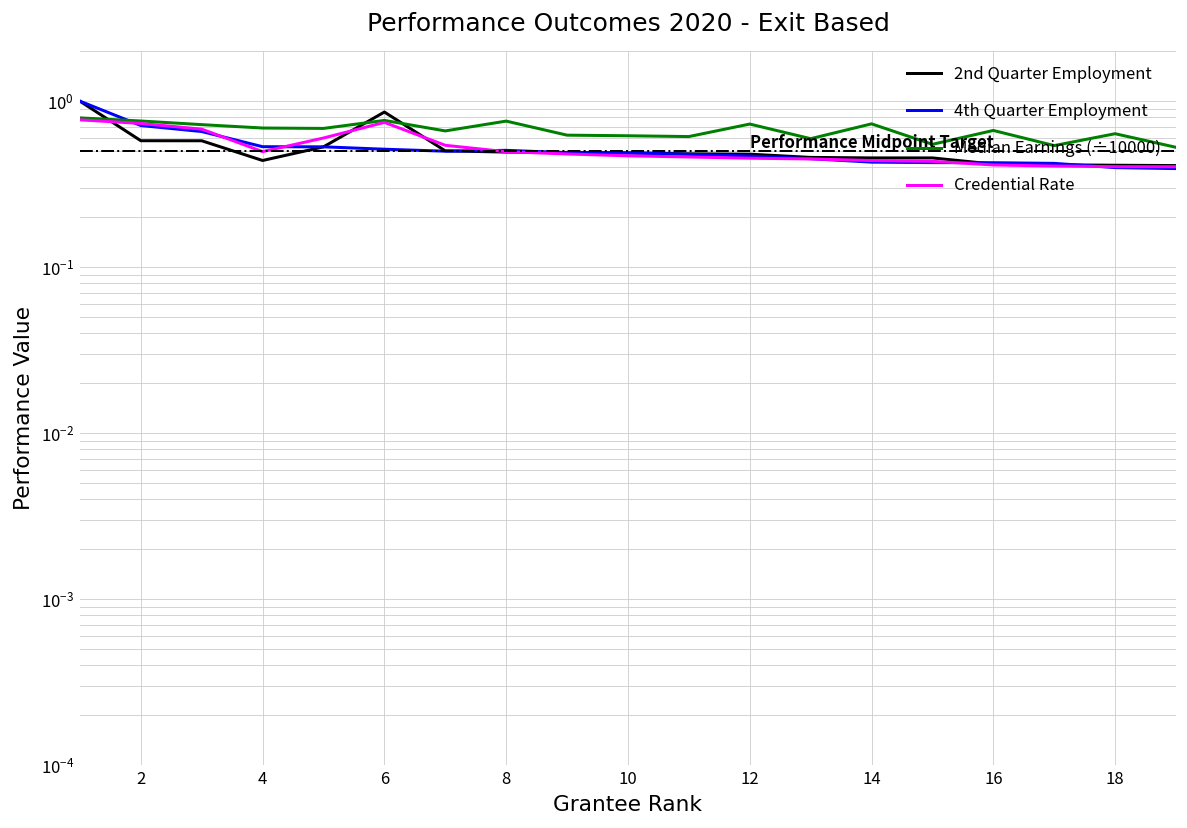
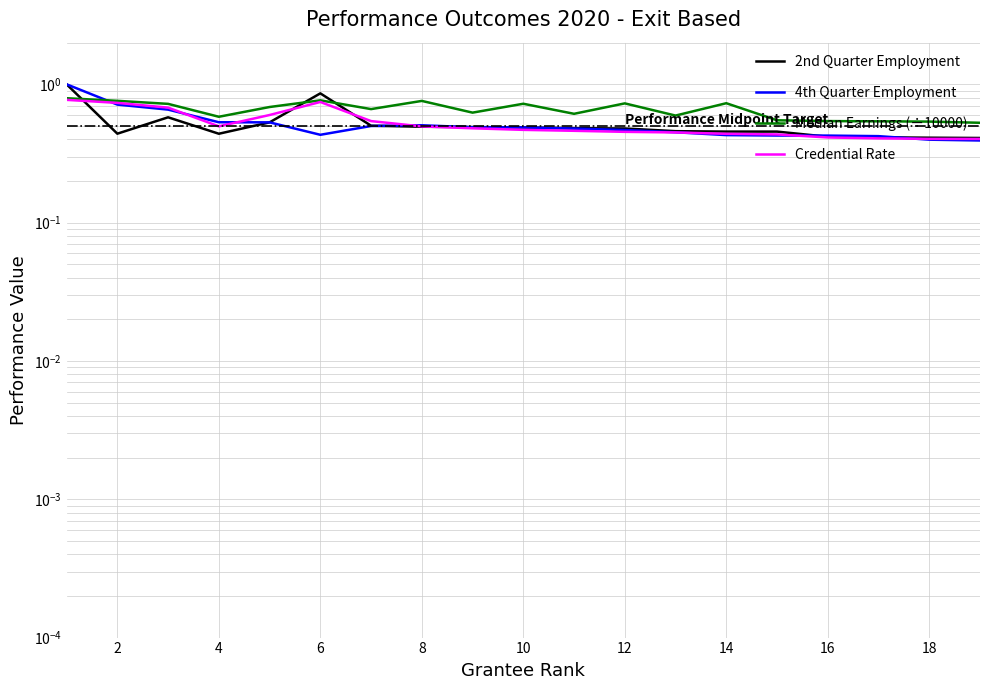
  {
    "2nd Quarter Employment": {
-     "2": 0.58,
+     "2": 0.44,
      "4": 0.44,
      "6": 0.9
    },
    "4th Quarter Employment": {
      "4": 0.53,
-     "6": 0.51
+     "6": 0.43
    },
    "Median Earnings (÷10000)": {
-     "4": 0.7,
+     "4": 0.58,
      "8": 0.8,
-     "10": 0.6,
+     "10": 0.7,
      "12": 0.7,
      "14": 0.7,
-     "16": 0.7,
-     "18": 0.6
+     "16": 0.54,
+     "18": 0.54
    },
    "Credential Rate": {
      "4": 0.50
    }
  }
